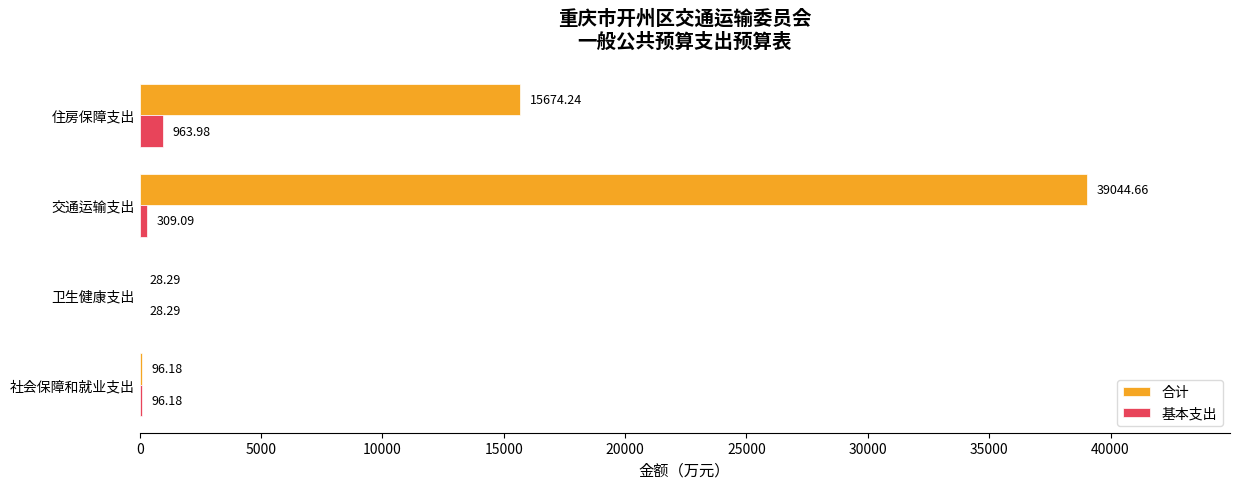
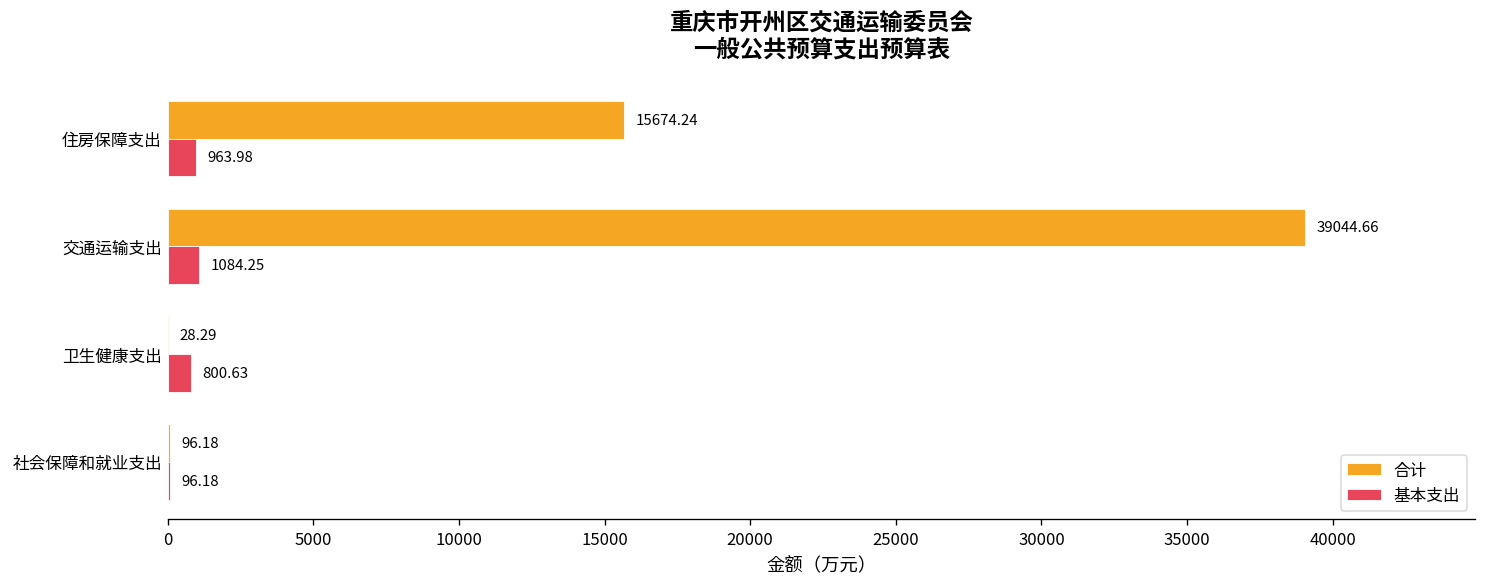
  {
    "合计": {
      "住房保障支出": 15674.24,
      "交通运输支出": 39044.66,
      "卫生健康支出": 28.29,
      "社会保障和就业支出": 96.18
    },
    "基本支出": {
      "住房保障支出": 963.98,
-     "交通运输支出": 309.09,
-     "卫生健康支出": 28.29,
+     "交通运输支出": 1084.25,
+     "卫生健康支出": 800.63,
      "社会保障和就业支出": 96.18
    }
  }
